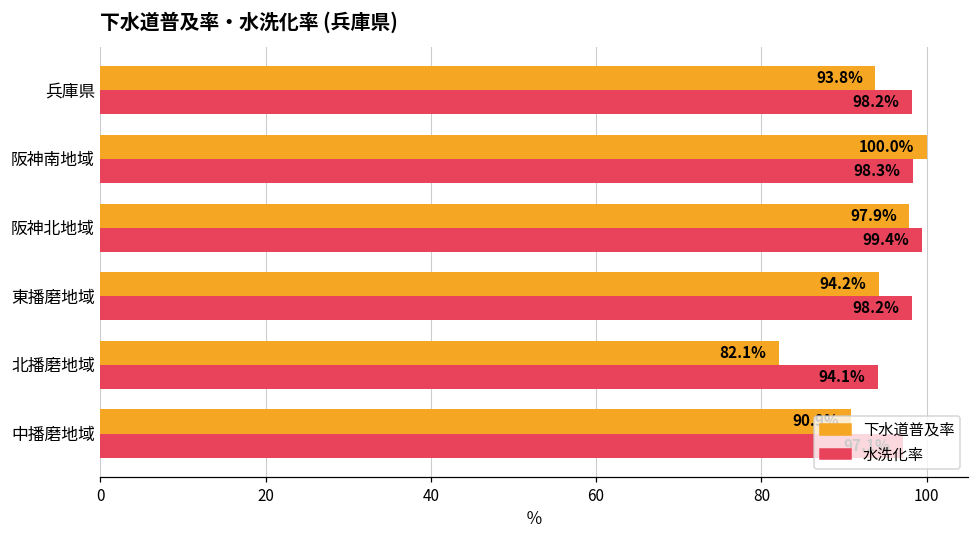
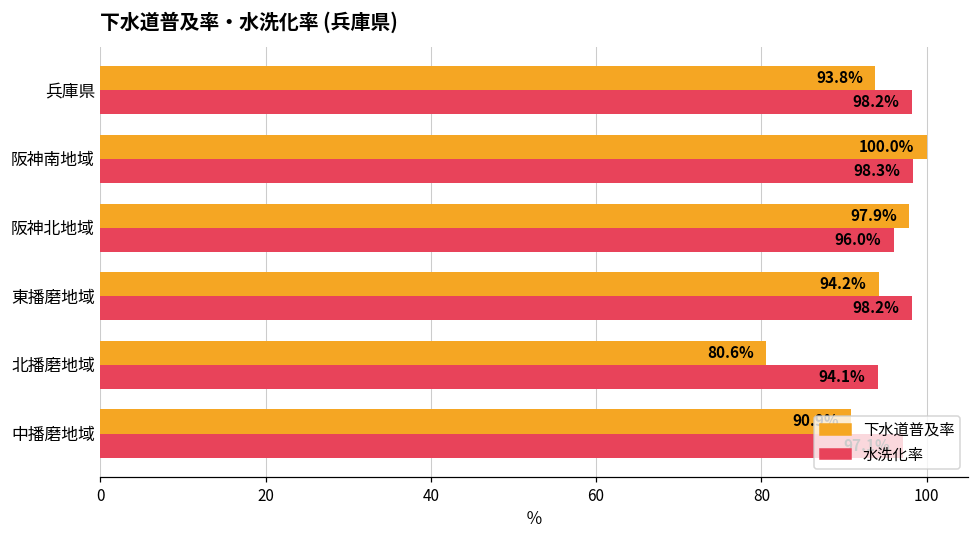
  {
    "下水道普及率": {
      "兵庫県": "93.8%",
      "阪神南地域": "100.0%",
      "阪神北地域": "97.9%",
      "東播磨地域": "94.2%",
-     "北播磨地域": "82.1%"
+     "北播磨地域": "80.6%"
    },
    "水洗化率": {
      "兵庫県": "98.2%",
      "阪神南地域": "98.3%",
-     "阪神北地域": "99.4%",
+     "阪神北地域": "96.0%",
      "東播磨地域": "98.2%",
      "北播磨地域": "94.1%"
    }
  }
